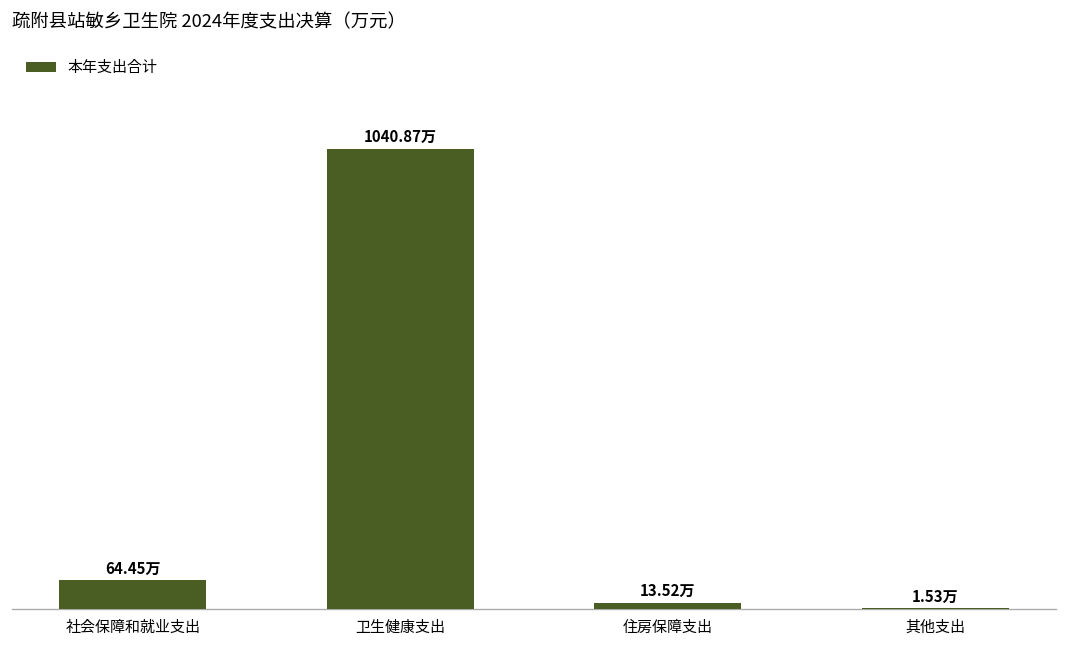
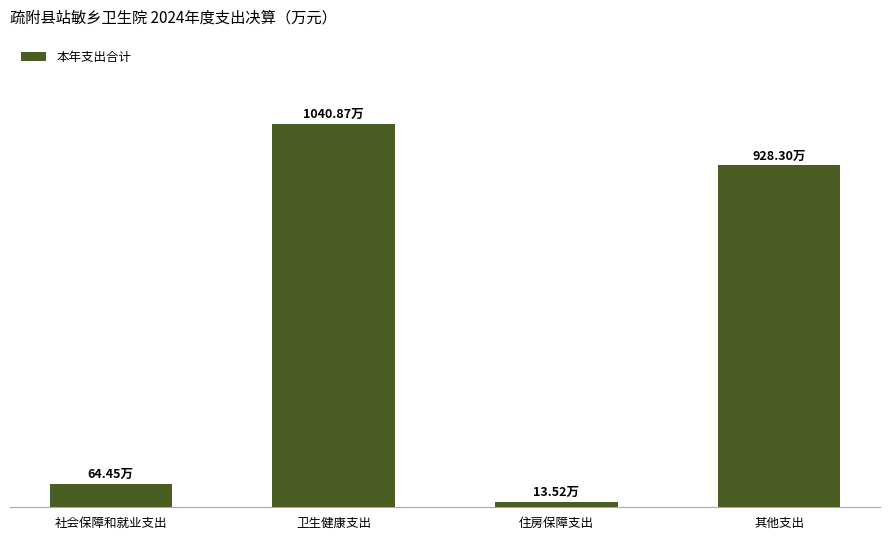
  {
    "社会保障和就业支出": "64.45万",
    "卫生健康支出": "1040.87万",
    "住房保障支出": "13.52万",
-   "其他支出": "1.53万"
+   "其他支出": "928.30万"
  }
